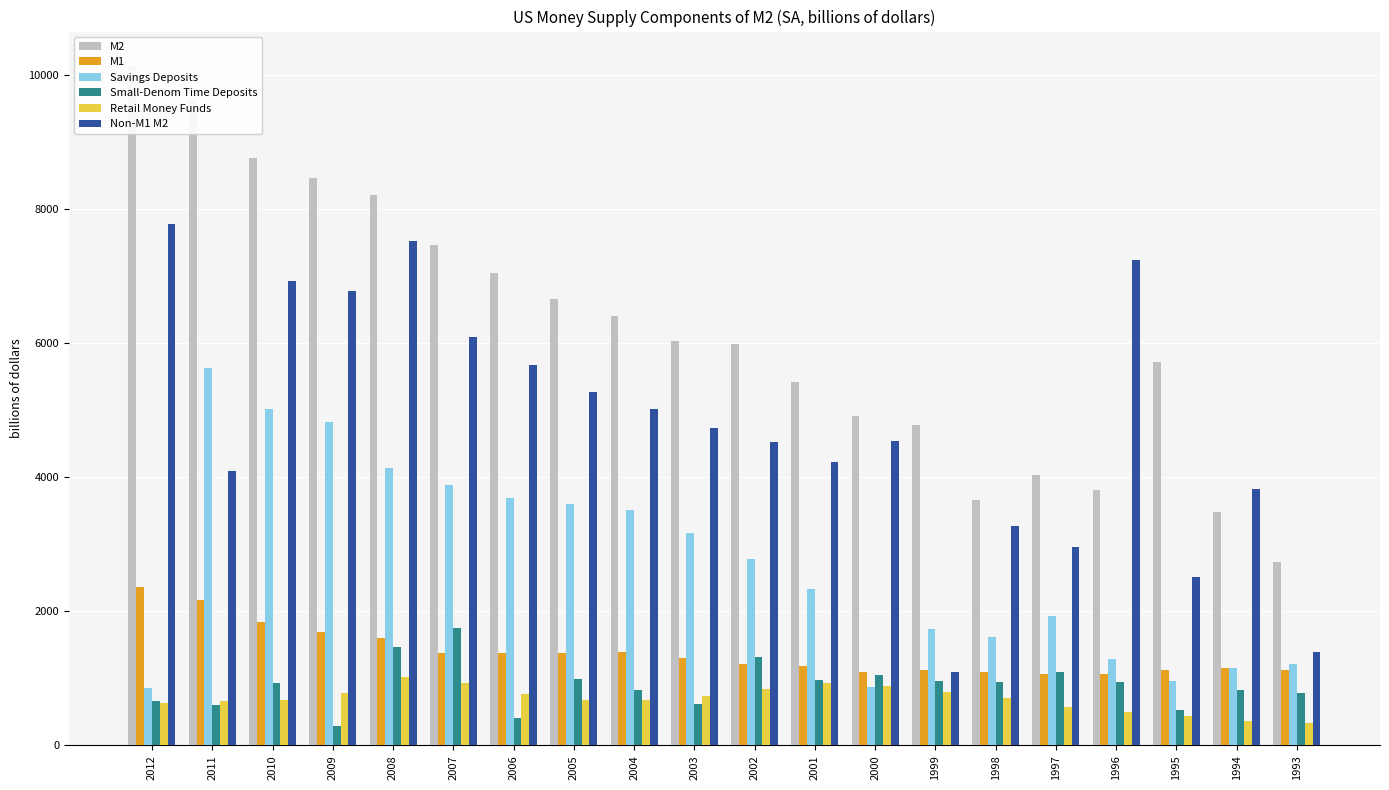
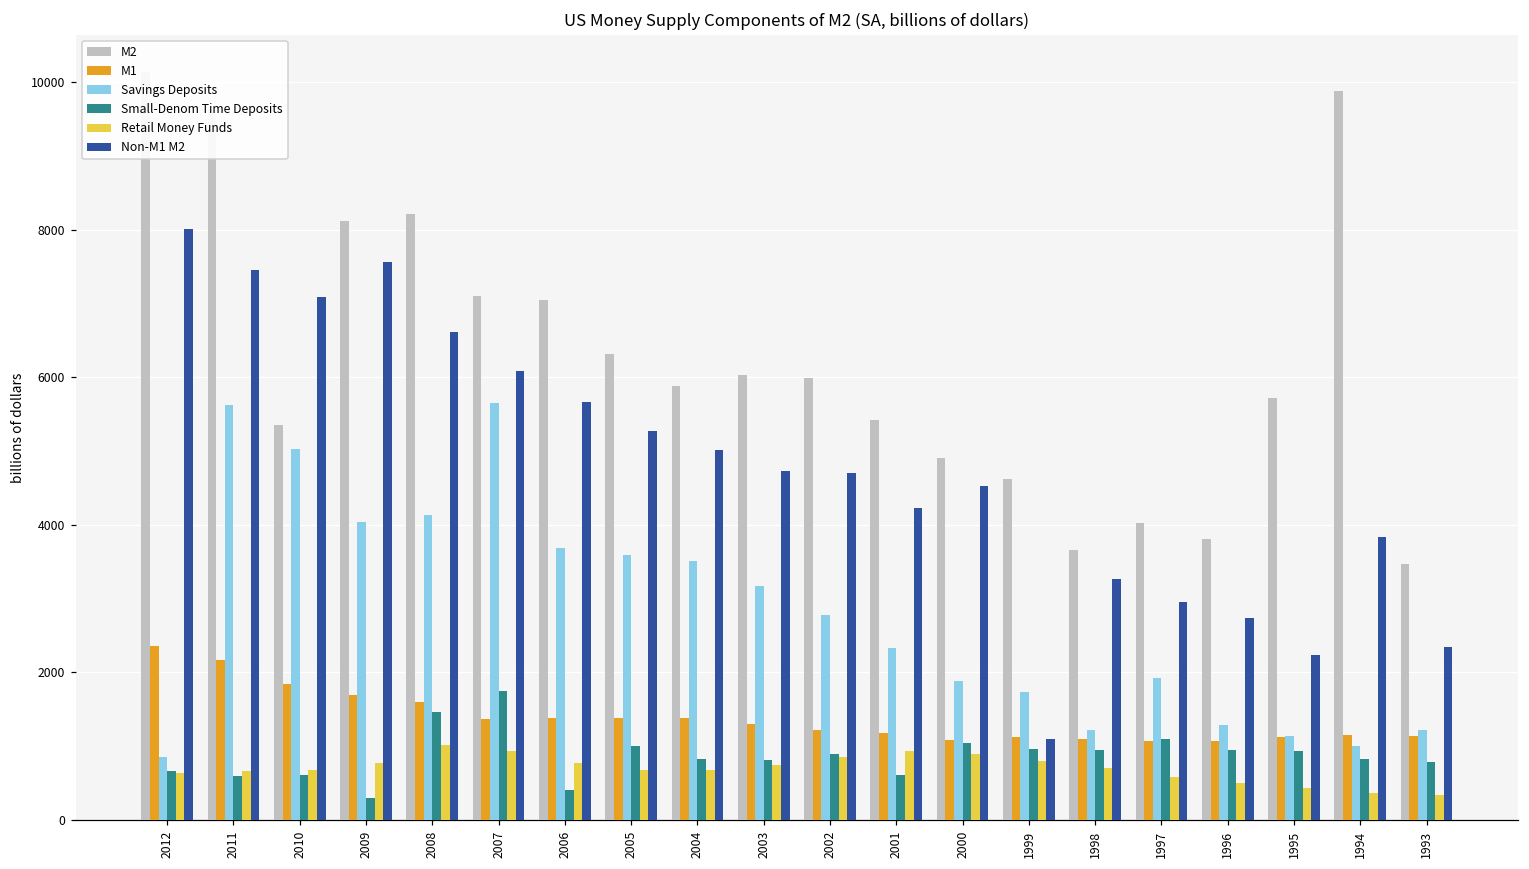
  {
    "M2": {
-     "2010": 8800,
-     "2009": 8500,
+     "2010": 5400,
+     "2009": 8100,
      "2008": 8200,
-     "2007": 7500,
+     "2007": 7100,
      "2006": 7100,
-     "2005": 6700,
-     "2004": 6400,
+     "2005": 6300,
+     "2004": 5900,
      "2003": 6000,
      "2002": 6000,
      "2001": 5400,
      "2000": 4900,
-     "1999": 4800,
+     "1999": 4600,
      "1998": 3700,
      "1997": 4000,
      "1996": 3800,
      "1995": 5700,
-     "1994": 3500,
-     "1993": 2700
+     "1994": 9900,
+     "1993": 3500
    },
    "Savings Deposits": {
      "2012": 900,
      "2011": 5600,
      "2010": 5000,
-     "2009": 4800,
+     "2009": 4000,
      "2008": 4100,
-     "2007": 3900,
+     "2007": 5700,
      "2006": 3700,
      "2005": 3600,
      "2004": 3500,
      "2003": 3200,
      "2002": 2800,
      "2001": 2300,
-     "2000": 900,
+     "2000": 1900,
      "1999": 1700,
-     "1998": 1600,
+     "1998": 1200,
      "1997": 1900,
      "1996": 1300,
-     "1995": 1000,
-     "1994": 1100,
+     "1995": 1100,
+     "1994": 1000,
      "1993": 1200
    },
    "Small-Denom Time Deposits": {
      "2012": 700,
      "2011": 600,
-     "2010": 900,
+     "2010": 600,
      "2009": 300,
      "2008": 1500,
      "2007": 1700,
      "2006": 400,
      "2005": 1000,
      "2004": 800,
-     "2003": 600,
-     "2002": 1300,
-     "2001": 1000,
+     "2003": 800,
+     "2002": 900,
+     "2001": 600,
      "2000": 1000,
      "1999": 1000,
      "1998": 1000,
      "1997": 1100,
      "1996": 900,
-     "1995": 500,
+     "1995": 900,
      "1994": 800,
      "1993": 800
    },
    "Non-M1 M2": {
-     "2012": 7800,
-     "2011": 4100,
-     "2010": 6900,
-     "2009": 6800,
-     "2008": 7500,
+     "2012": 8000,
+     "2011": 7400,
+     "2010": 7100,
+     "2009": 7600,
+     "2008": 6600,
      "2007": 6100,
      "2006": 5700,
      "2005": 5300,
      "2004": 5000,
      "2003": 4700,
-     "2002": 4500,
+     "2002": 4700,
      "2001": 4200,
      "2000": 4500,
      "1999": 1100,
      "1998": 3300,
      "1997": 3000,
-     "1996": 7200,
-     "1995": 2500,
+     "1996": 2700,
+     "1995": 2200,
      "1994": 3800,
-     "1993": 1400
+     "1993": 2300
    }
  }
